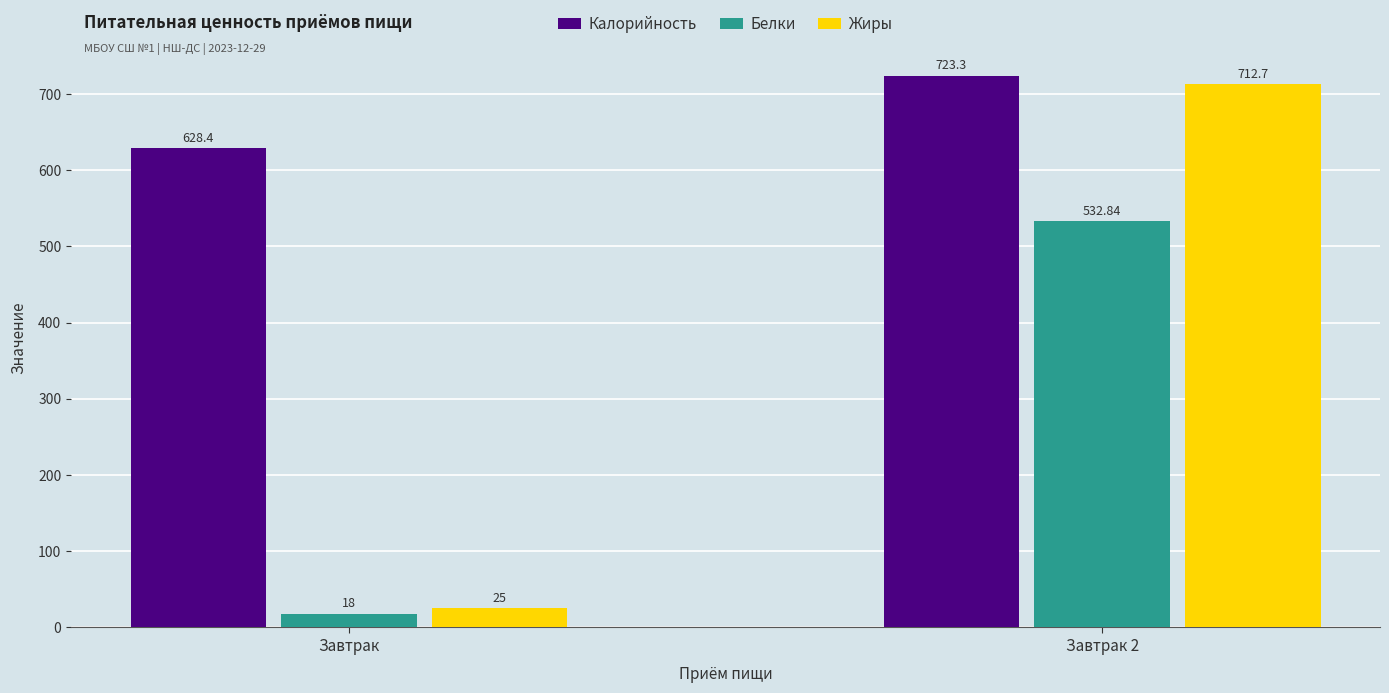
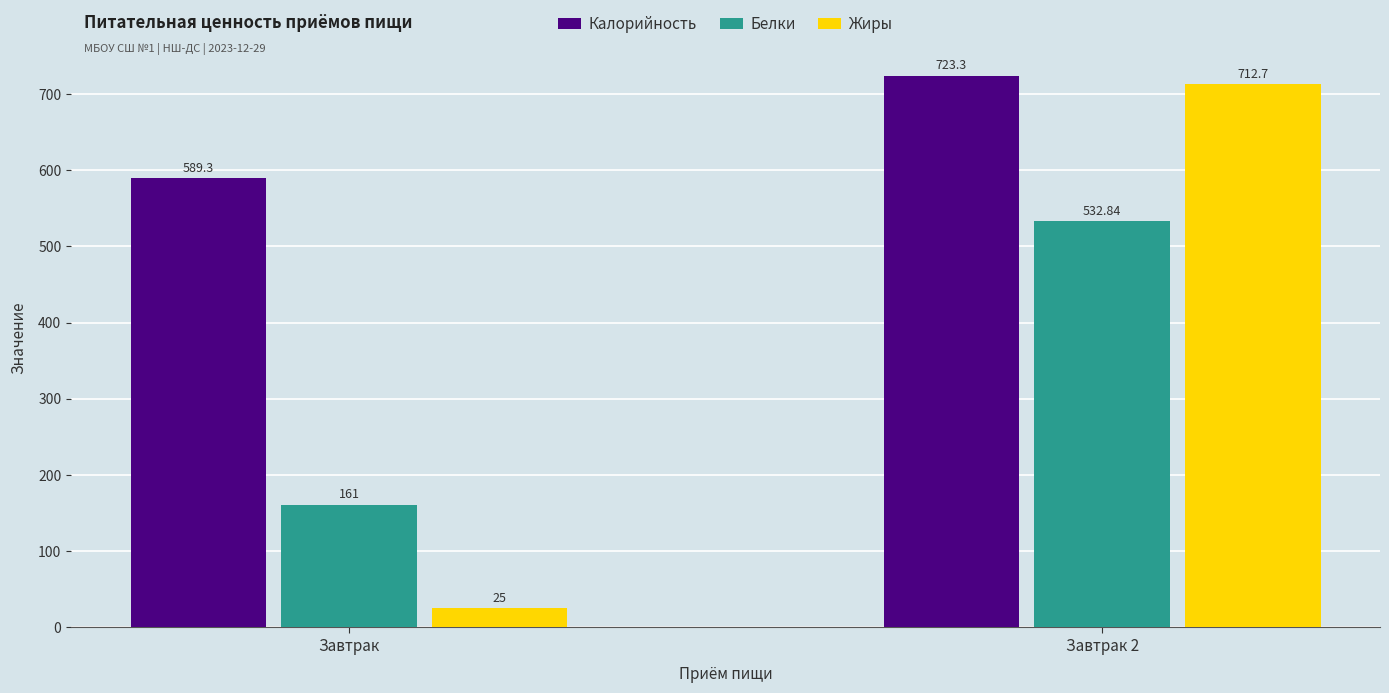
  {
    "Калорийность": {
-     "Завтрак": 628.4,
+     "Завтрак": 589.3,
      "Завтрак 2": 723.3
    },
    "Белки": {
-     "Завтрак": 18,
+     "Завтрак": 161,
      "Завтрак 2": 532.84
    },
    "Жиры": {
      "Завтрак": 25,
      "Завтрак 2": 712.7
    }
  }
